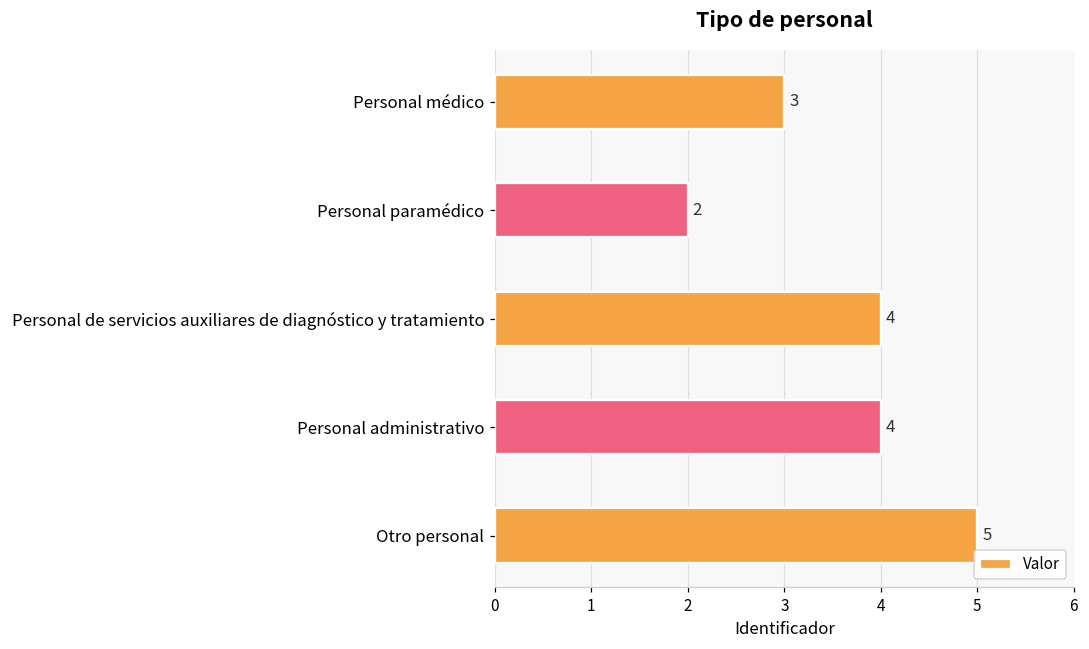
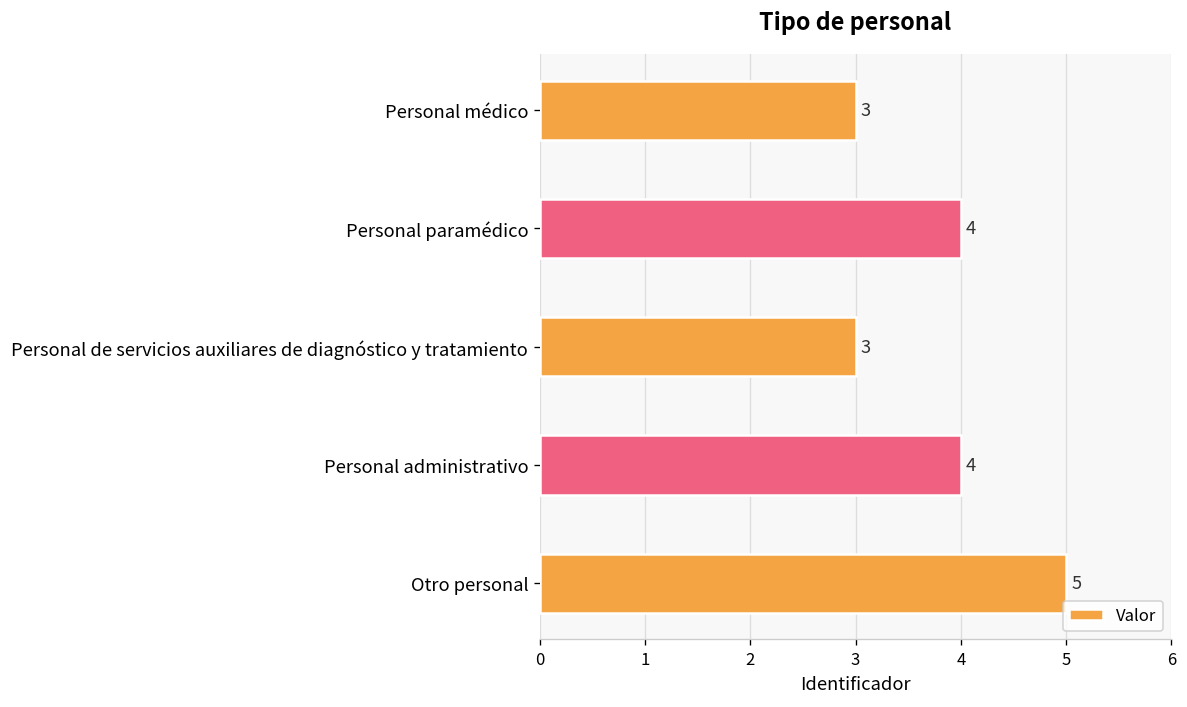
  {
    "Personal médico": 3,
-   "Personal paramédico": 2,
-   "Personal de servicios auxiliares de diagnóstico y tratamiento": 4,
+   "Personal paramédico": 4,
+   "Personal de servicios auxiliares de diagnóstico y tratamiento": 3,
    "Personal administrativo": 4,
    "Otro personal": 5
  }
